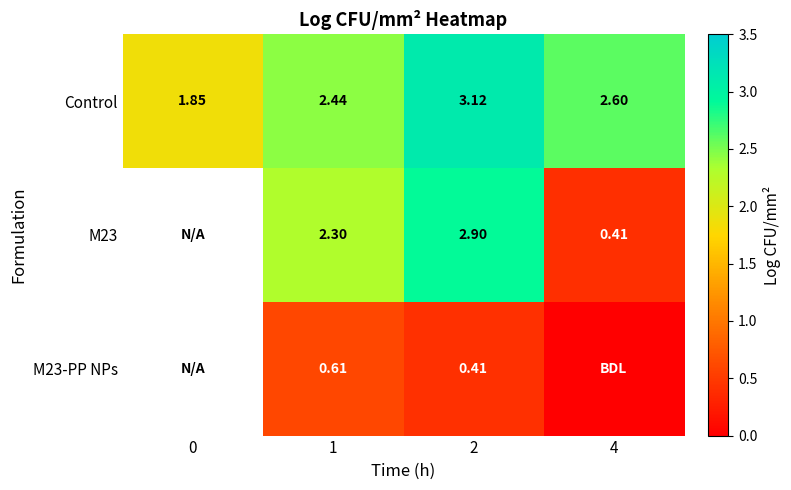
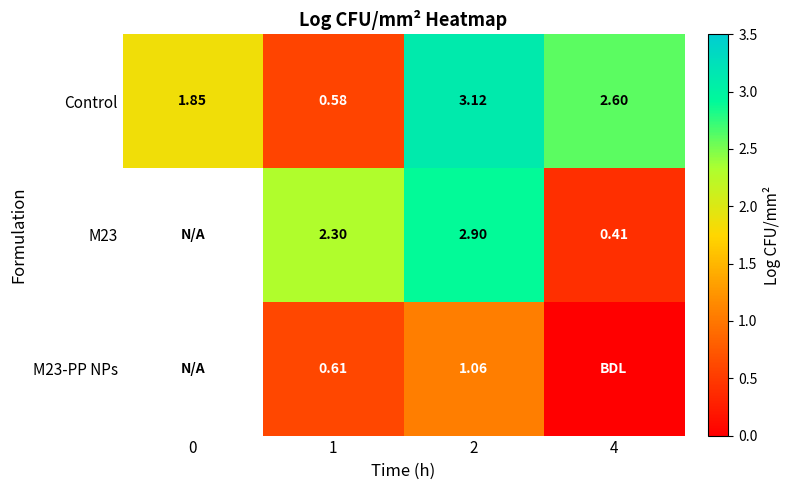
  {
    "Control": {
      "0": 1.85,
-     "1": 2.44,
+     "1": 0.58,
      "2": 3.12,
      "4": 2.60
    },
    "M23": {
      "1": 2.30,
      "2": 2.90,
      "4": 0.41
    },
    "M23-PP NPs": {
      "1": 0.61,
-     "2": 0.41
+     "2": 1.06
    }
  }
